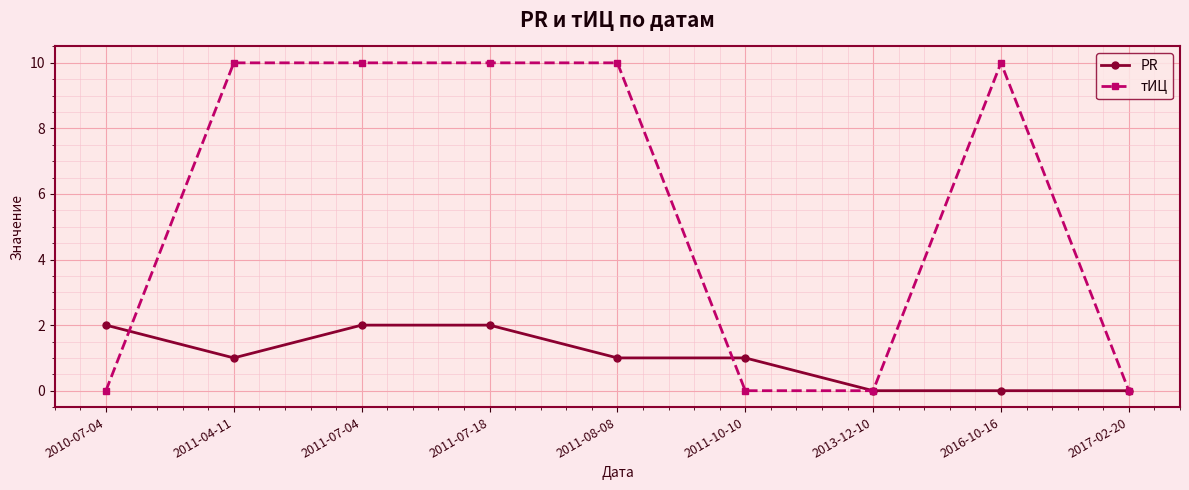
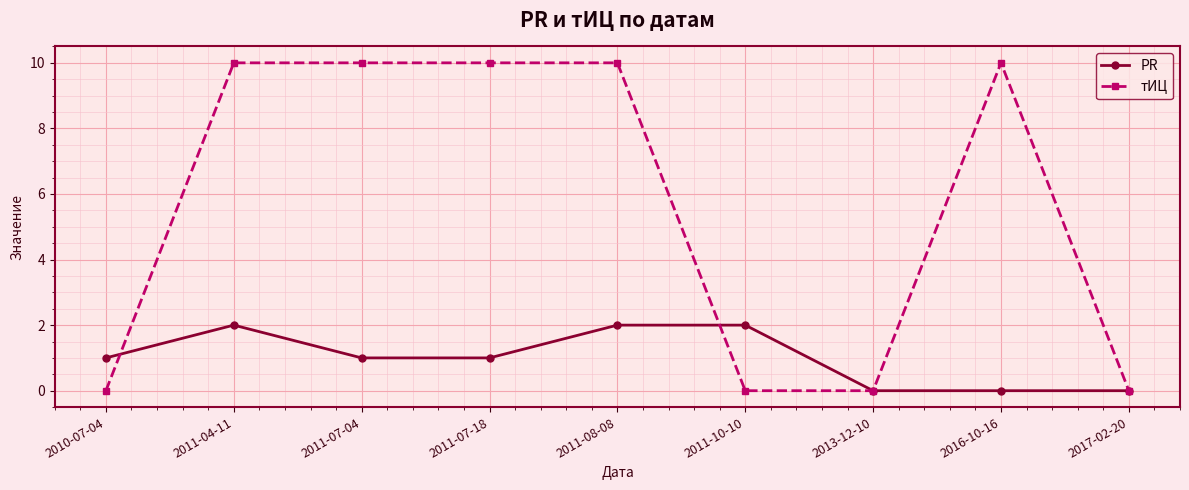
  {
    "PR": {
-     "2010-07-04": 2,
-     "2011-04-11": 1,
-     "2011-07-04": 2,
-     "2011-07-18": 2,
-     "2011-08-08": 1,
-     "2011-10-10": 1,
+     "2010-07-04": 1,
+     "2011-04-11": 2,
+     "2011-07-04": 1,
+     "2011-07-18": 1,
+     "2011-08-08": 2,
+     "2011-10-10": 2,
      "2016-10-16": 0
    },
    "тИЦ": {
      "2010-07-04": 0,
      "2011-04-11": 10,
      "2011-07-04": 10,
      "2011-07-18": 10,
      "2011-08-08": 10,
      "2011-10-10": 0,
      "2016-10-16": 10
    }
  }
